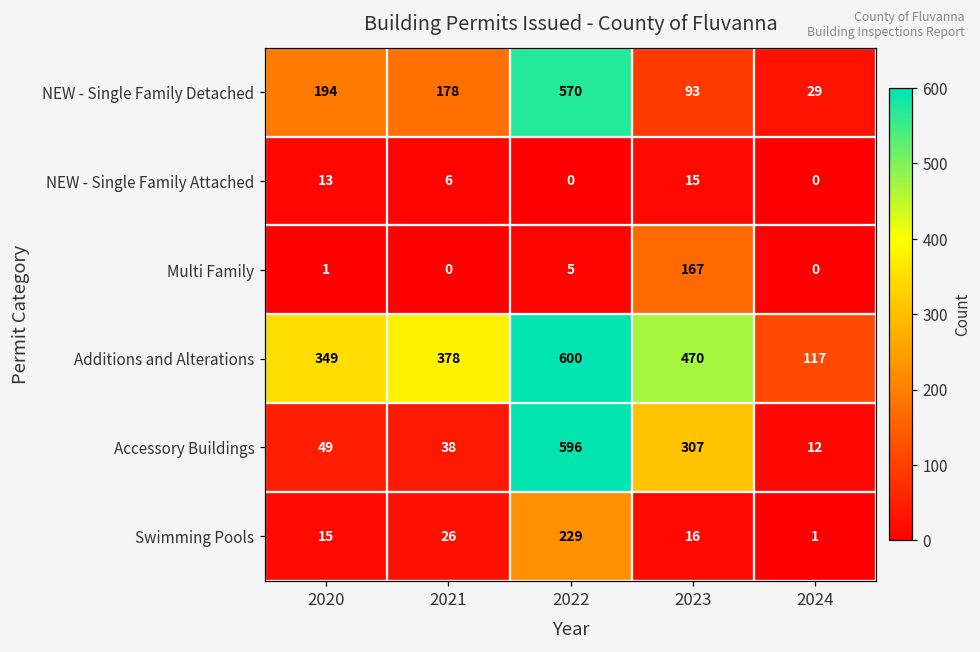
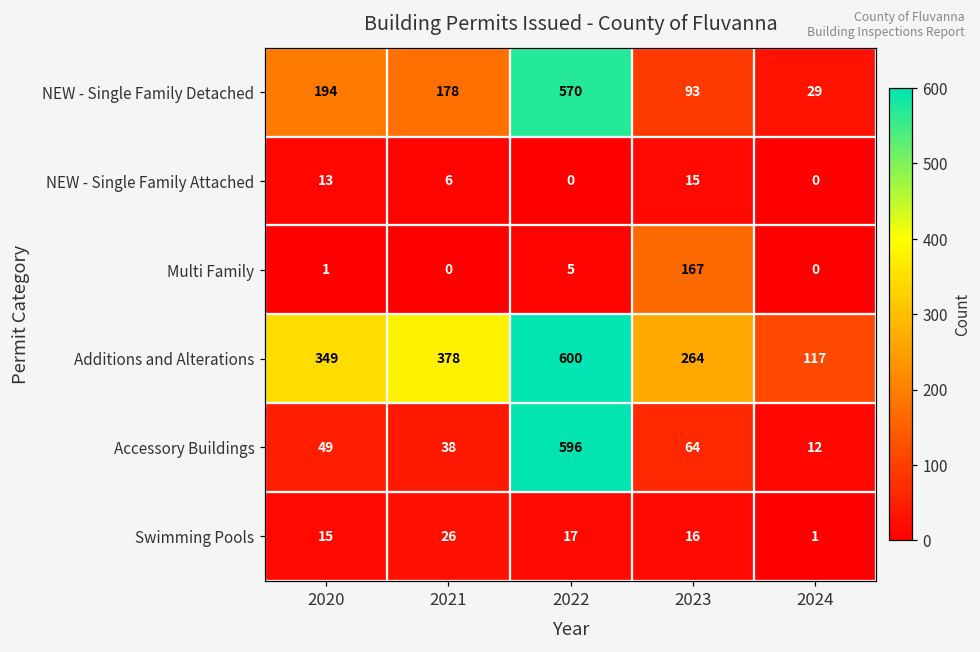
  {
    "NEW - Single Family Detached": {
      "2020": 194,
      "2021": 178,
      "2022": 570,
      "2023": 93,
      "2024": 29
    },
    "NEW - Single Family Attached": {
      "2020": 13,
      "2021": 6,
      "2022": 0,
      "2023": 15,
      "2024": 0
    },
    "Multi Family": {
      "2020": 1,
      "2021": 0,
      "2022": 5,
      "2023": 167,
      "2024": 0
    },
    "Additions and Alterations": {
      "2020": 349,
      "2021": 378,
      "2022": 600,
-     "2023": 470,
+     "2023": 264,
      "2024": 117
    },
    "Accessory Buildings": {
      "2020": 49,
      "2021": 38,
      "2022": 596,
-     "2023": 307,
+     "2023": 64,
      "2024": 12
    },
    "Swimming Pools": {
      "2020": 15,
      "2021": 26,
-     "2022": 229,
+     "2022": 17,
      "2023": 16,
      "2024": 1
    }
  }
